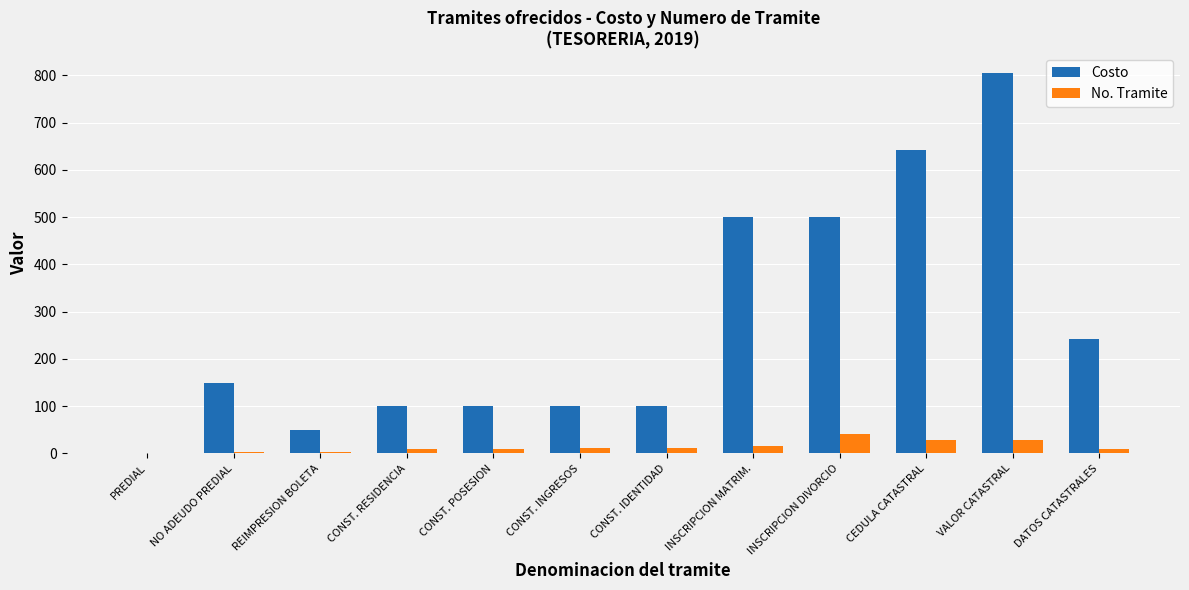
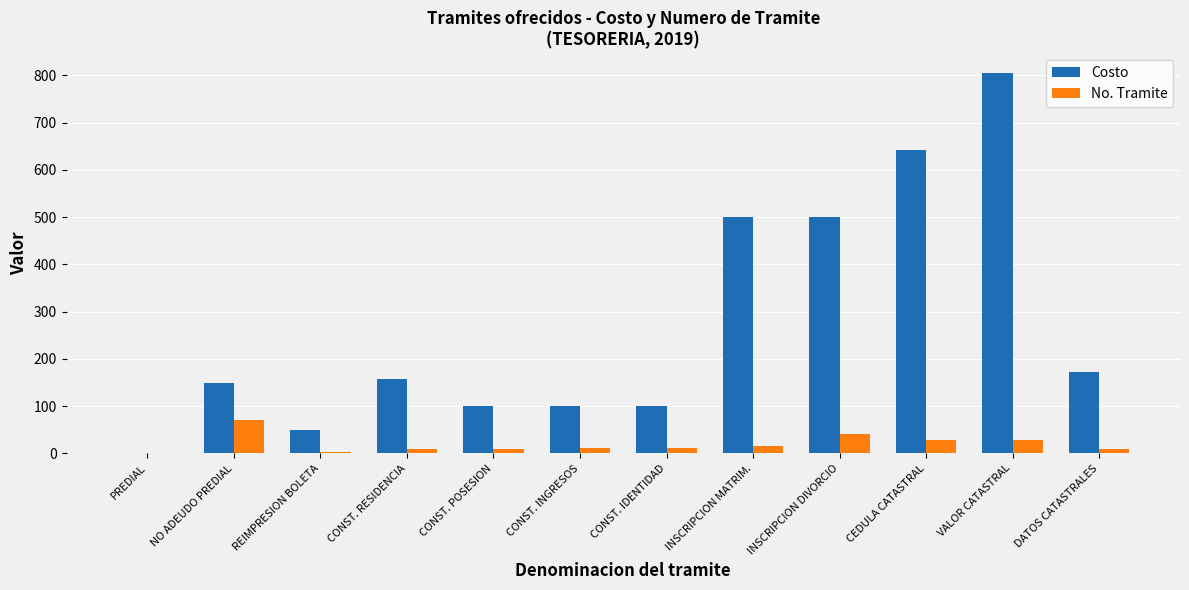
  {
    "Costo": {
      "PREDIAL": 0,
      "NO ADEUDO PREDIAL": 150,
      "REIMPRESION BOLETA": 50,
-     "CONST. RESIDENCIA": 100,
+     "CONST. RESIDENCIA": 160,
      "CONST. POSESION": 100,
      "CONST. INGRESOS": 100,
      "CONST. IDENTIDAD": 100,
      "INSCRIPCION MATRIM.": 500,
      "INSCRIPCION DIVORCIO": 500,
      "CEDULA CATASTRAL": 640,
      "VALOR CATASTRAL": 810,
-     "DATOS CATASTRALES": 240
+     "DATOS CATASTRALES": 170
    },
    "No. Tramite": {
-     "NO ADEUDO PREDIAL": 0,
+     "NO ADEUDO PREDIAL": 70,
      "CONST. RESIDENCIA": 10,
      "CONST. POSESION": 10,
      "CONST. INGRESOS": 10,
      "CONST. IDENTIDAD": 10,
      "INSCRIPCION MATRIM.": 20,
      "INSCRIPCION DIVORCIO": 40,
      "CEDULA CATASTRAL": 30,
      "VALOR CATASTRAL": 30,
      "DATOS CATASTRALES": 10
    }
  }
